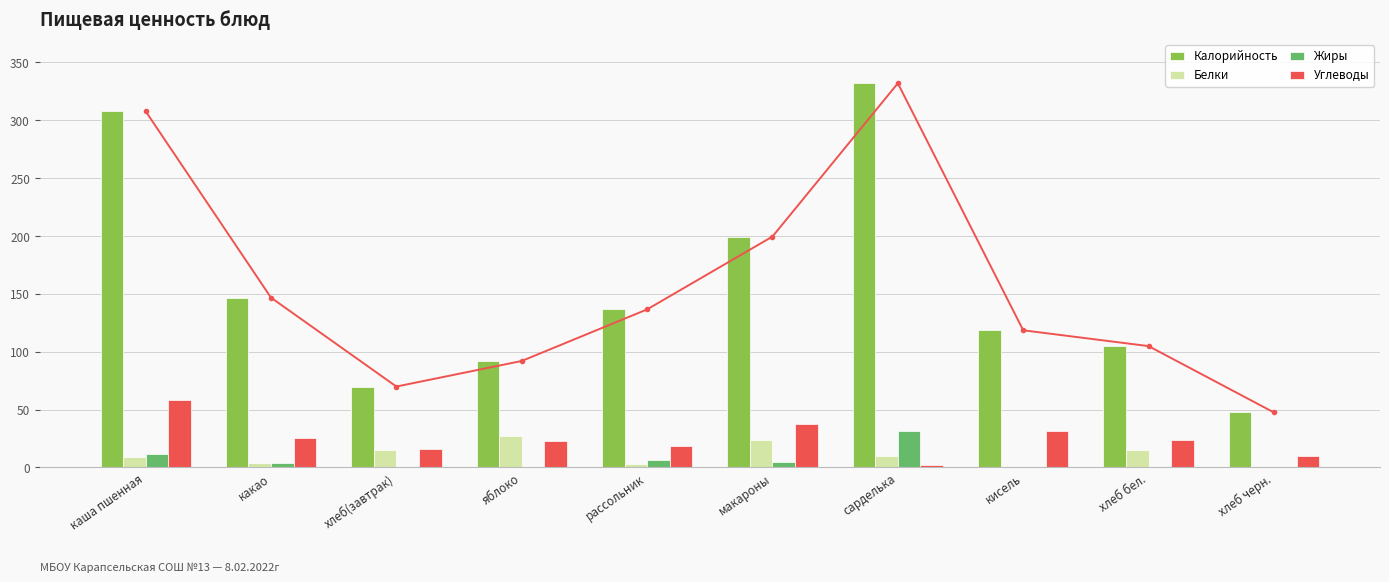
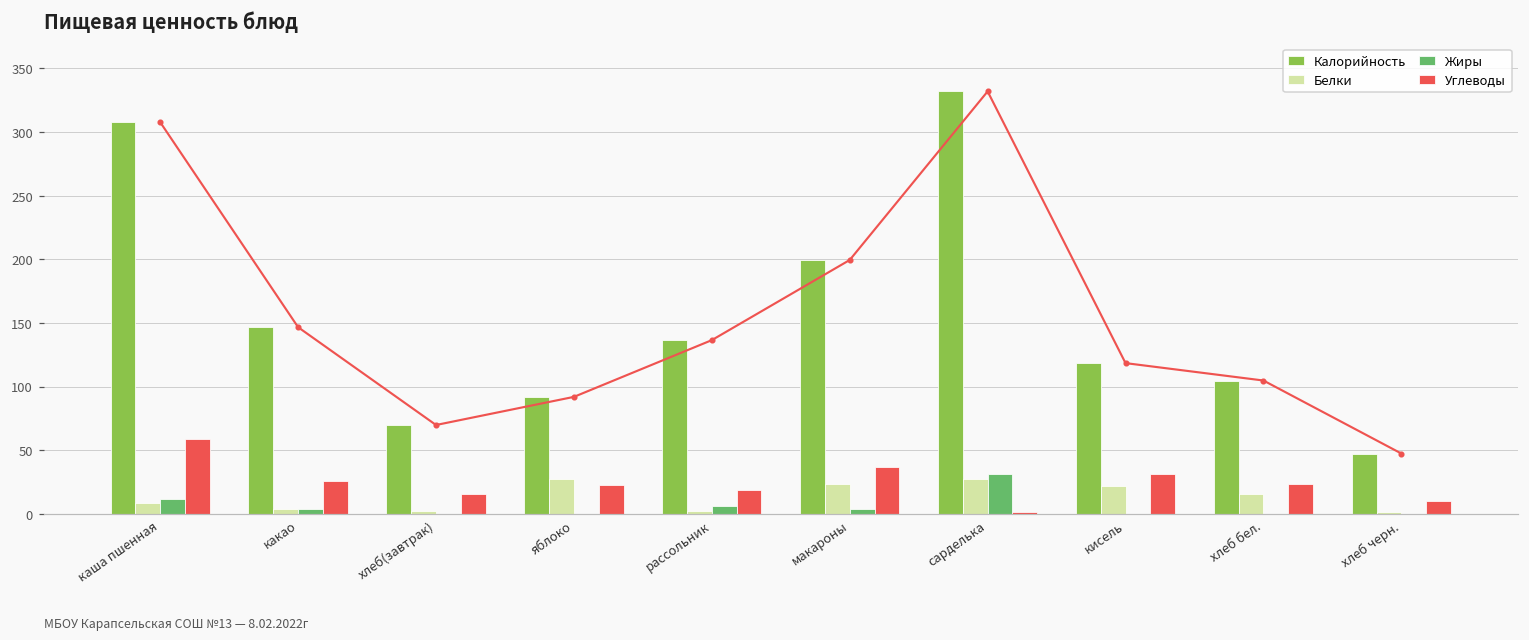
  {
    "Белки": {
      "каша пшенная": 9,
      "какао": 4,
-     "хлеб(завтрак)": 15,
+     "хлеб(завтрак)": 2,
      "яблоко": 27,
      "рассольник": 3,
      "макароны": 24,
-     "сарделька": 10,
-     "кисель": 0,
+     "сарделька": 28,
+     "кисель": 22,
      "хлеб бел.": 15
    }
  }
